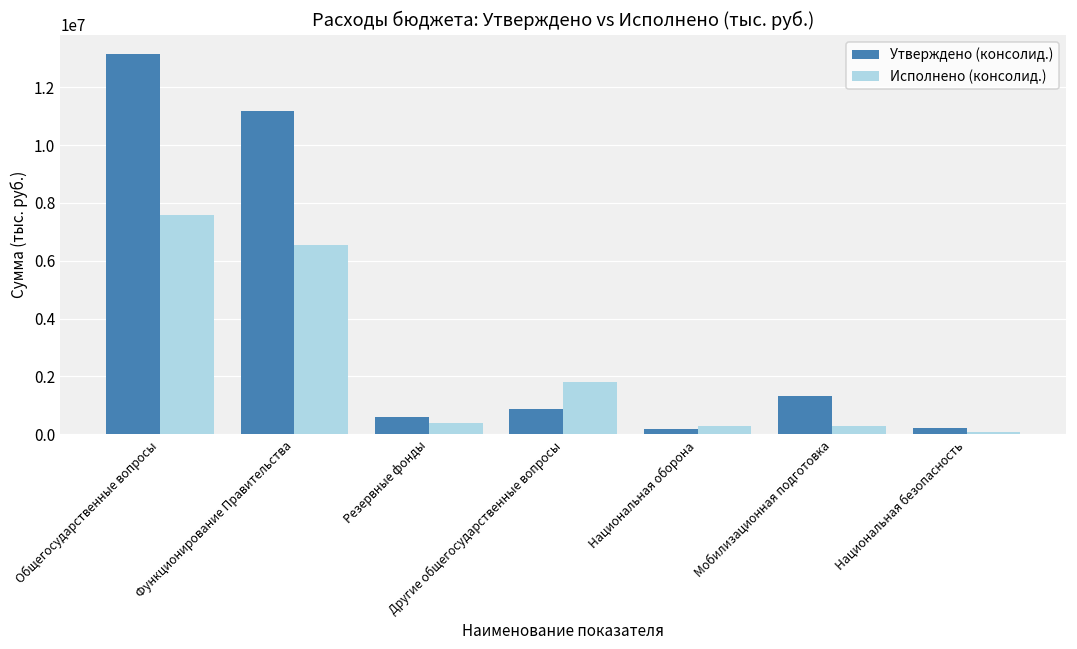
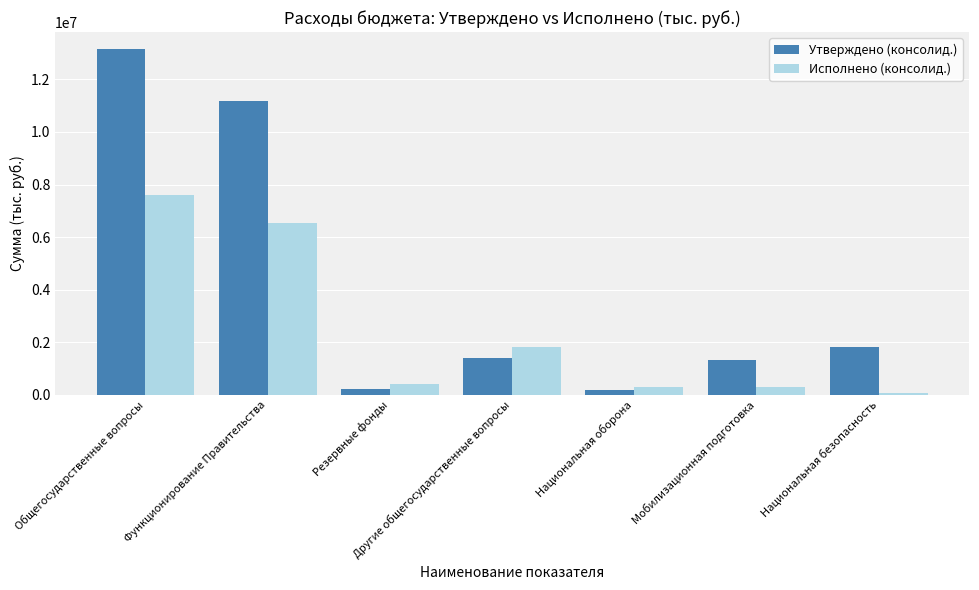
  {
    "Утверждено (консолид.)": {
      "Общегосударственные вопросы": 13100000,
      "Функционирование Правительства": 11200000,
-     "Резервные фонды": 600000,
-     "Другие общегосударственные вопросы": 900000,
+     "Резервные фонды": 200000,
+     "Другие общегосударственные вопросы": 1400000,
      "Национальная оборона": 200000,
      "Мобилизационная подготовка": 1300000,
-     "Национальная безопасность": 200000
+     "Национальная безопасность": 1800000
    },
    "Исполнено (консолид.)": {
      "Общегосударственные вопросы": 7600000,
      "Функционирование Правительства": 6500000,
      "Резервные фонды": 400000,
      "Другие общегосударственные вопросы": 1800000,
      "Национальная оборона": 300000,
      "Мобилизационная подготовка": 300000
    }
  }
